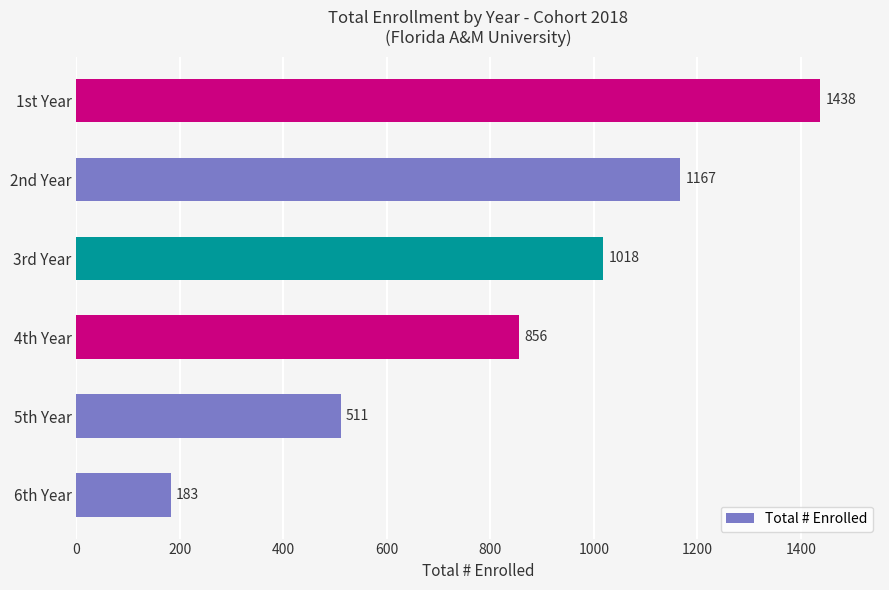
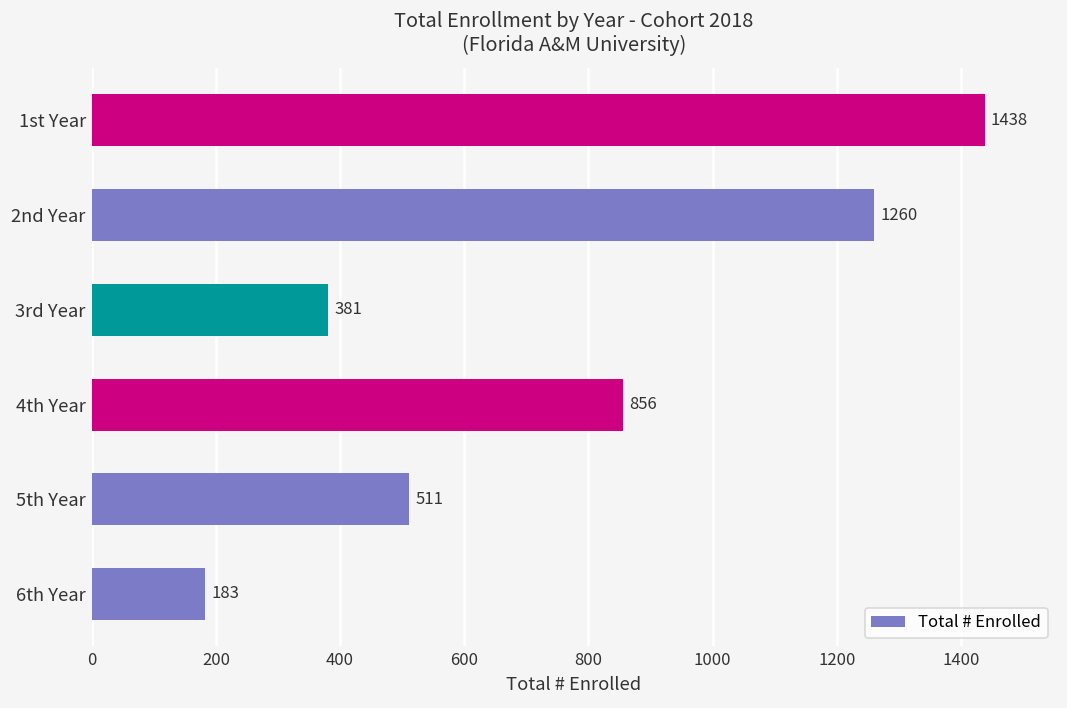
  {
    "1st Year": 1438,
-   "2nd Year": 1167,
-   "3rd Year": 1018,
+   "2nd Year": 1260,
+   "3rd Year": 381,
    "4th Year": 856,
    "5th Year": 511,
    "6th Year": 183
  }
